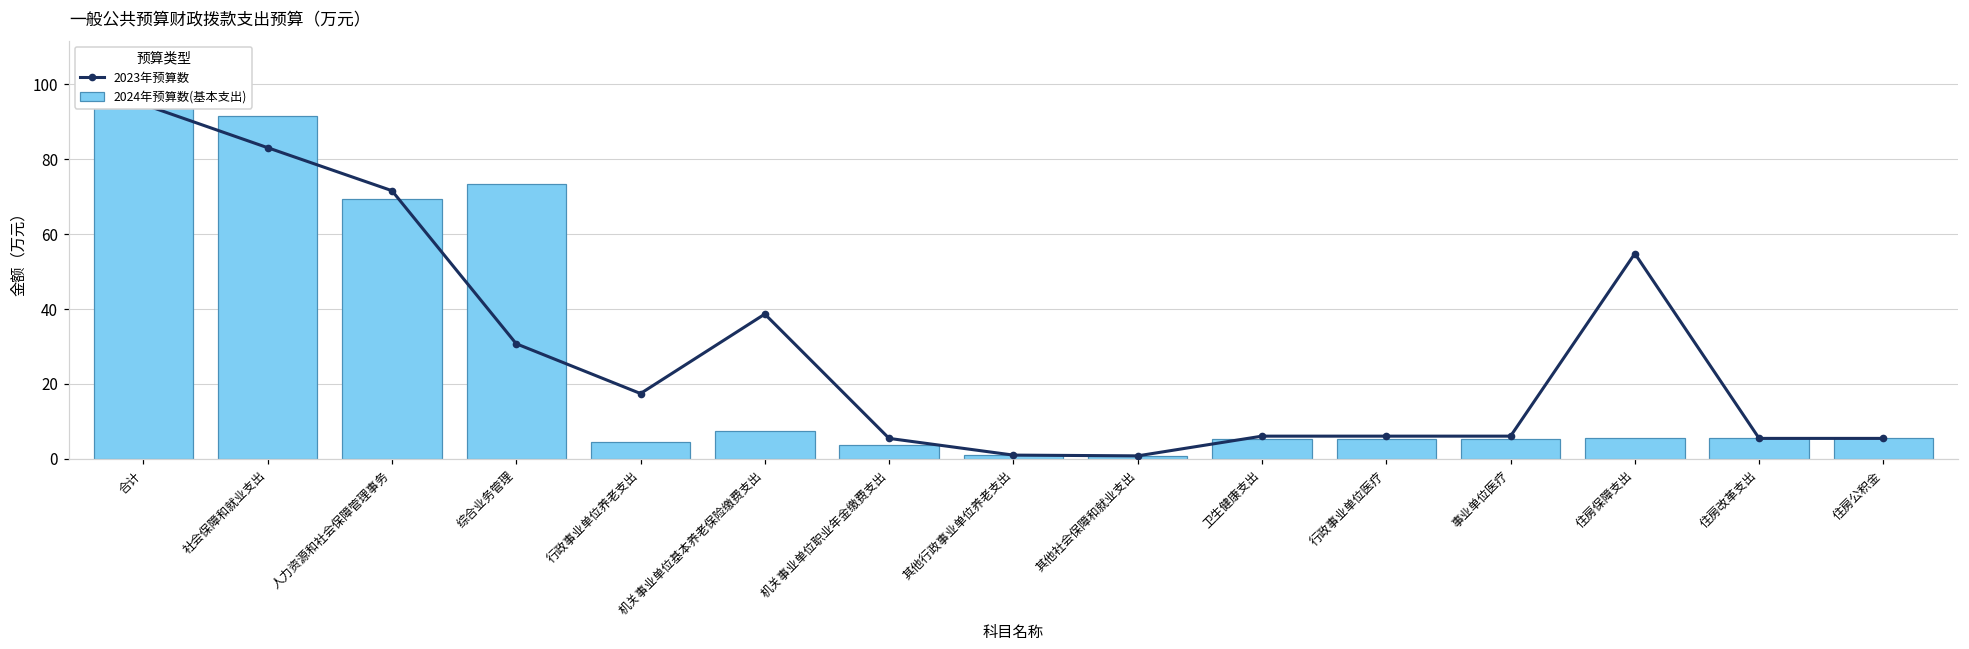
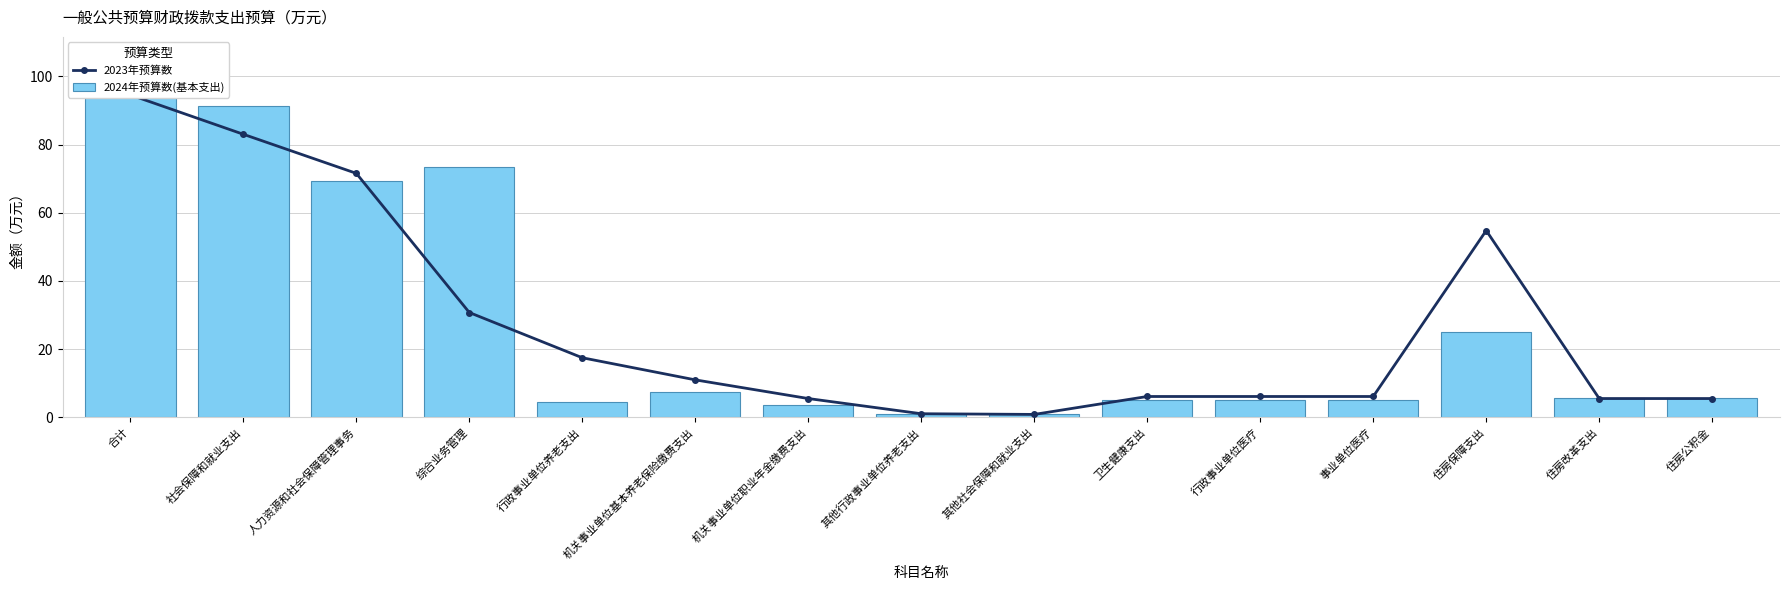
  {
    "2023年预算数": {
      "社会保障和就业支出": 83,
      "人力资源和社会保障管理事务": 72,
      "综合业务管理": 31,
      "行政事业单位养老支出": 17,
-     "机关事业单位基本养老保险缴费支出": 39,
+     "机关事业单位基本养老保险缴费支出": 11,
      "机关事业单位职业年金缴费支出": 5,
      "其他行政事业单位养老支出": 1,
      "其他社会保障和就业支出": 1,
      "卫生健康支出": 6,
      "行政事业单位医疗": 6,
      "事业单位医疗": 6,
      "住房保障支出": 55,
      "住房改革支出": 5,
      "住房公积金": 5
    },
    "2024年预算数(基本支出)": {
      "社会保障和就业支出": 91,
      "人力资源和社会保障管理事务": 69,
      "综合业务管理": 73,
      "行政事业单位养老支出": 4,
      "机关事业单位基本养老保险缴费支出": 7,
      "机关事业单位职业年金缴费支出": 4,
      "其他行政事业单位养老支出": 1,
      "其他社会保障和就业支出": 1,
      "卫生健康支出": 5,
      "行政事业单位医疗": 5,
      "事业单位医疗": 5,
-     "住房保障支出": 6,
+     "住房保障支出": 25,
      "住房改革支出": 6,
      "住房公积金": 6
    }
  }
